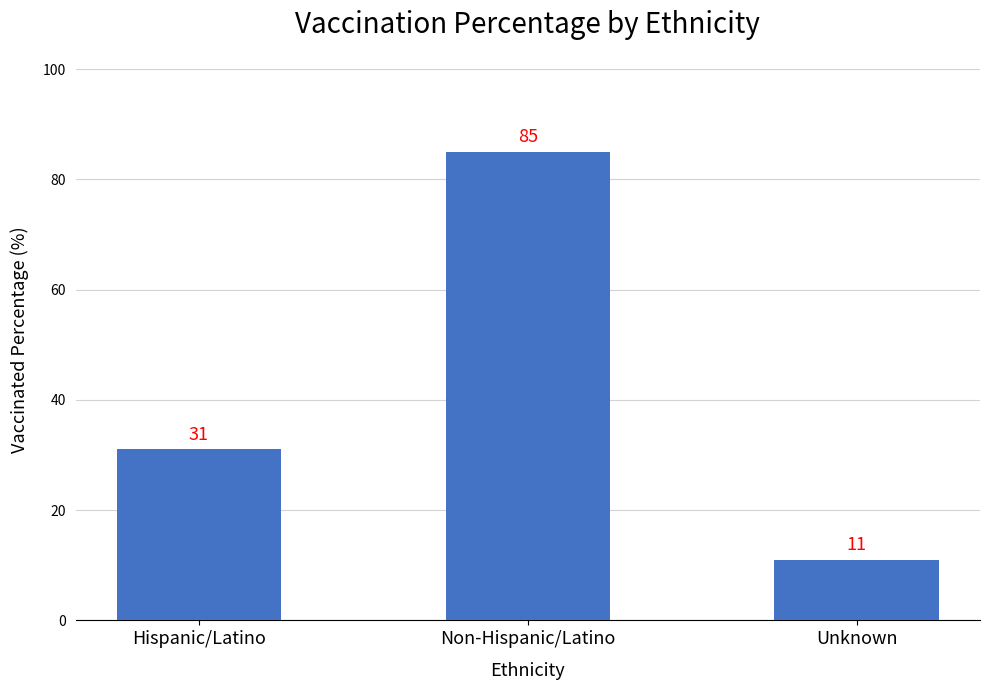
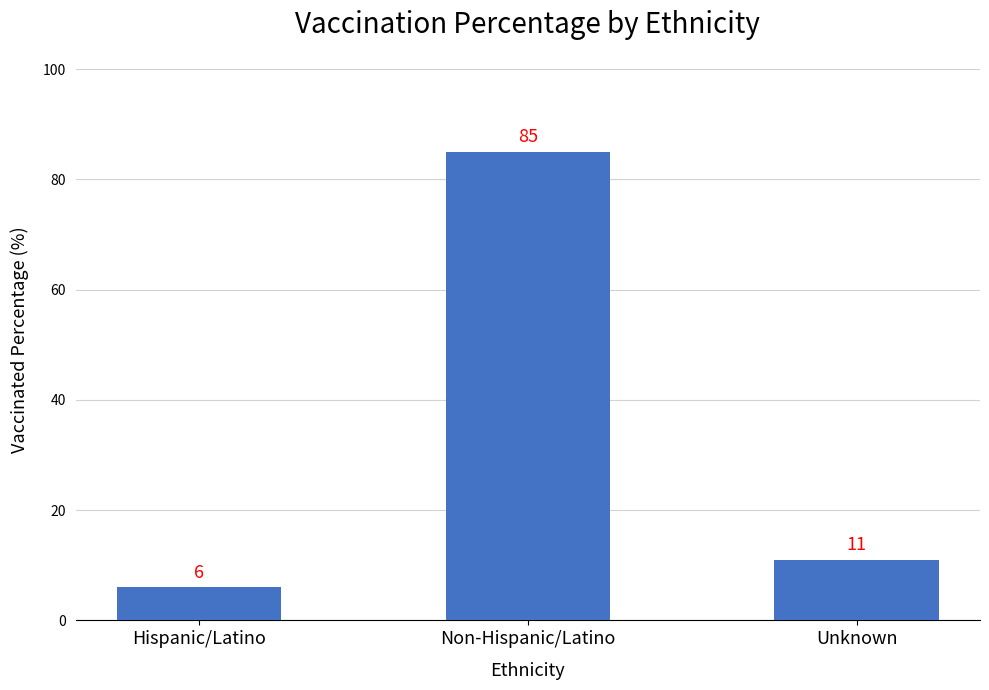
  {
-   "Hispanic/Latino": 31,
+   "Hispanic/Latino": 6,
    "Non-Hispanic/Latino": 85,
    "Unknown": 11
  }
